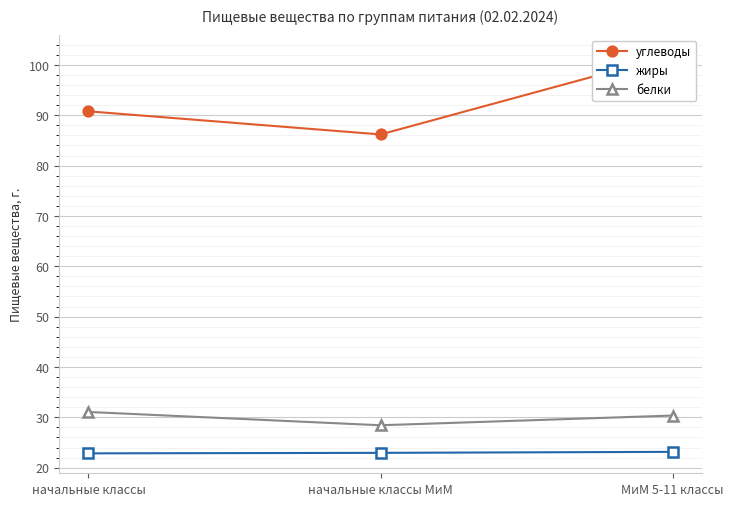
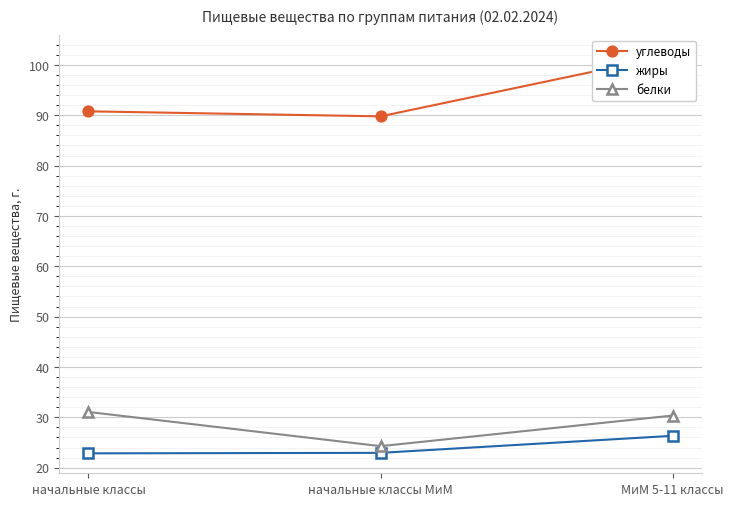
  {
    "углеводы": {
      "начальные классы": 91,
-     "начальные классы МиМ": 86
+     "начальные классы МиМ": 90
    },
    "жиры": {
      "начальные классы": 23,
      "начальные классы МиМ": 23,
-     "МиМ 5-11 классы": 23
+     "МиМ 5-11 классы": 26
    },
    "белки": {
      "начальные классы": 31,
-     "начальные классы МиМ": 28,
+     "начальные классы МиМ": 24,
      "МиМ 5-11 классы": 30
    }
  }
